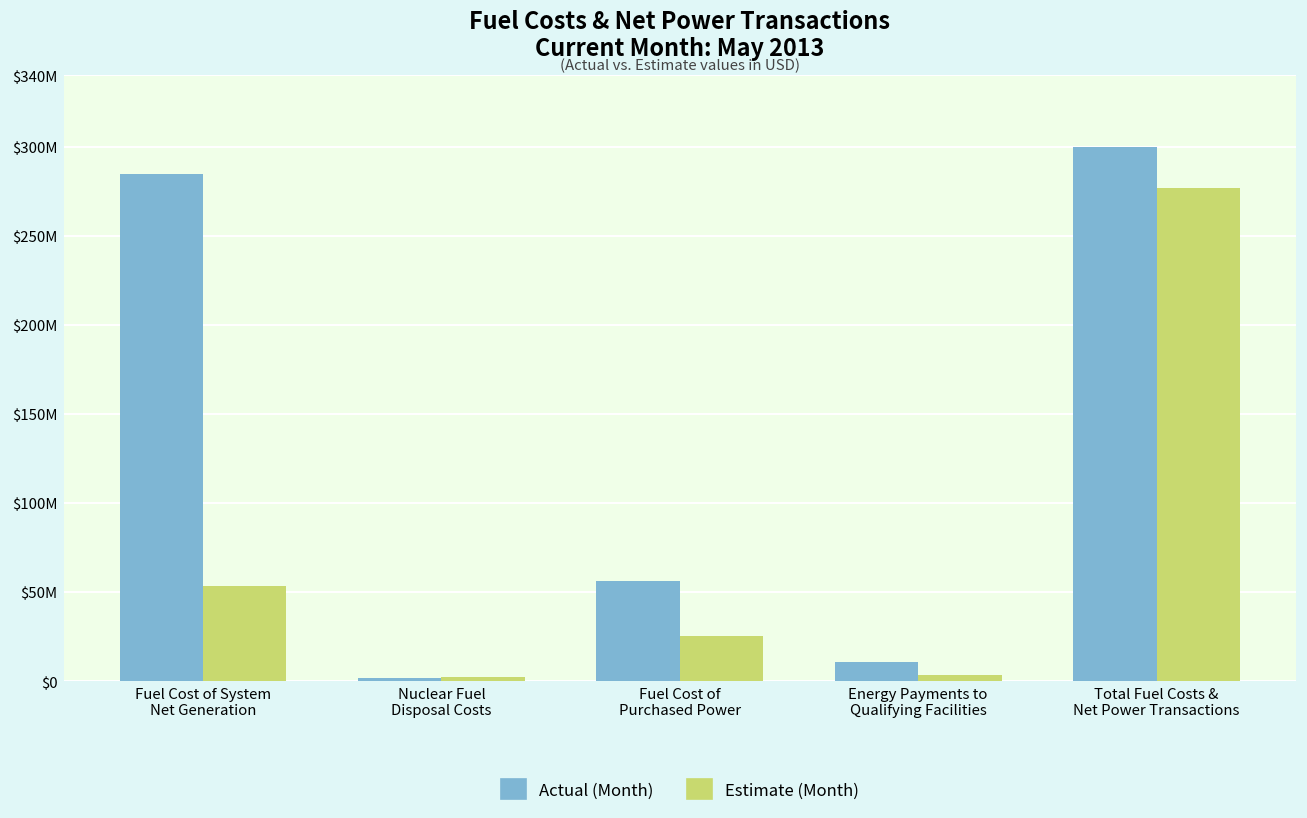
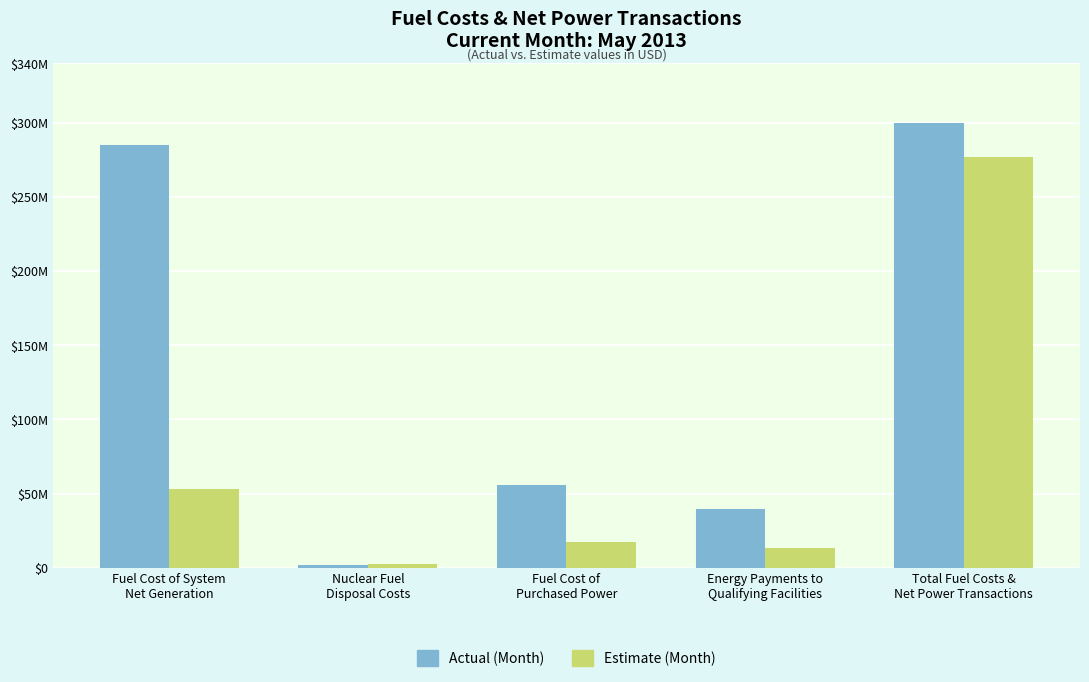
  {
    "Actual (Month)": {
      "Fuel Cost of System Net Generation": "$285000000",
      "Nuclear Fuel Disposal Costs": "$2000000",
      "Fuel Cost of Purchased Power": "$56000000",
-     "Energy Payments to Qualifying Facilities": "$11000000",
+     "Energy Payments to Qualifying Facilities": "$40000000",
      "Total Fuel Costs & Net Power Transactions": "$300000000"
    },
    "Estimate (Month)": {
      "Fuel Cost of System Net Generation": "$53000000",
      "Nuclear Fuel Disposal Costs": "$2000000",
-     "Fuel Cost of Purchased Power": "$25000000",
-     "Energy Payments to Qualifying Facilities": "$3000000",
+     "Fuel Cost of Purchased Power": "$18000000",
+     "Energy Payments to Qualifying Facilities": "$13000000",
      "Total Fuel Costs & Net Power Transactions": "$277000000"
    }
  }
